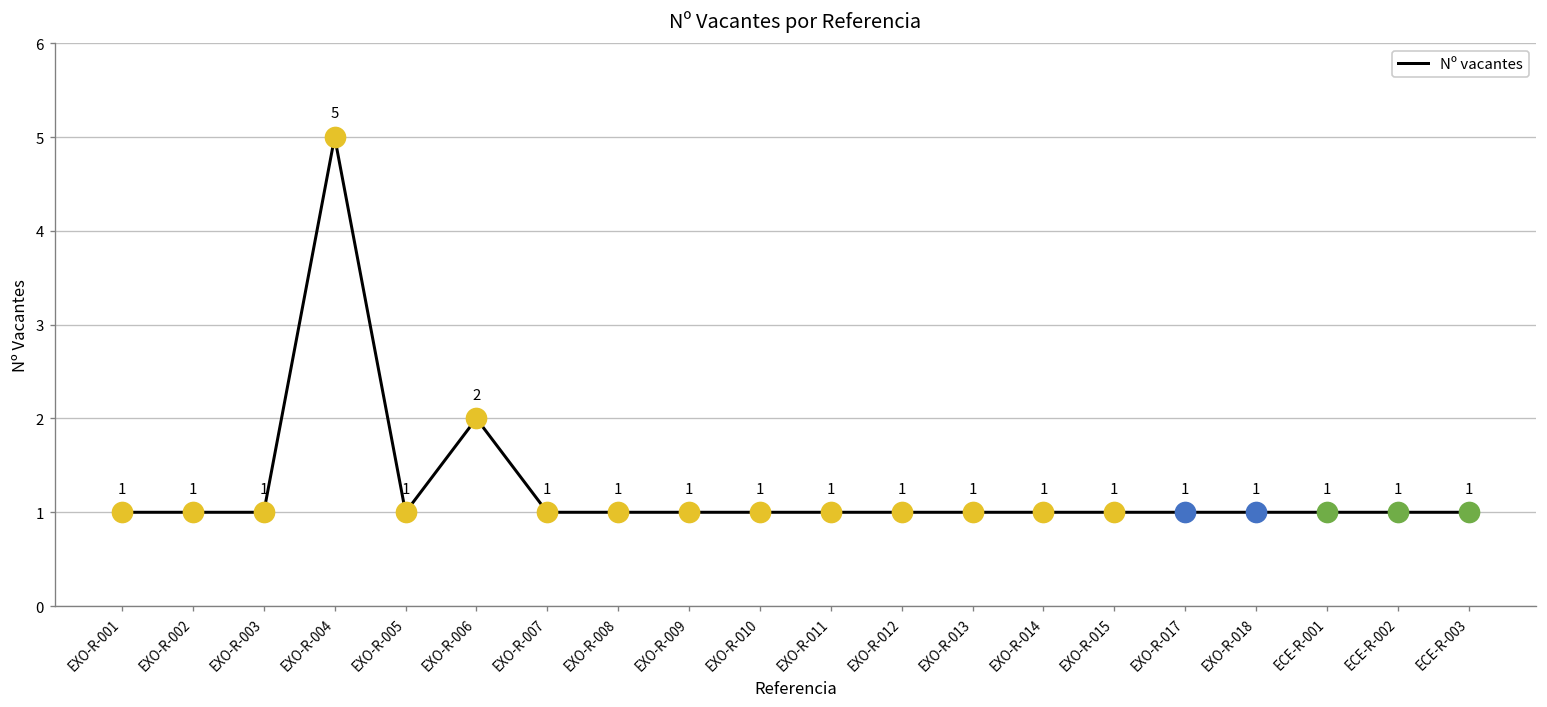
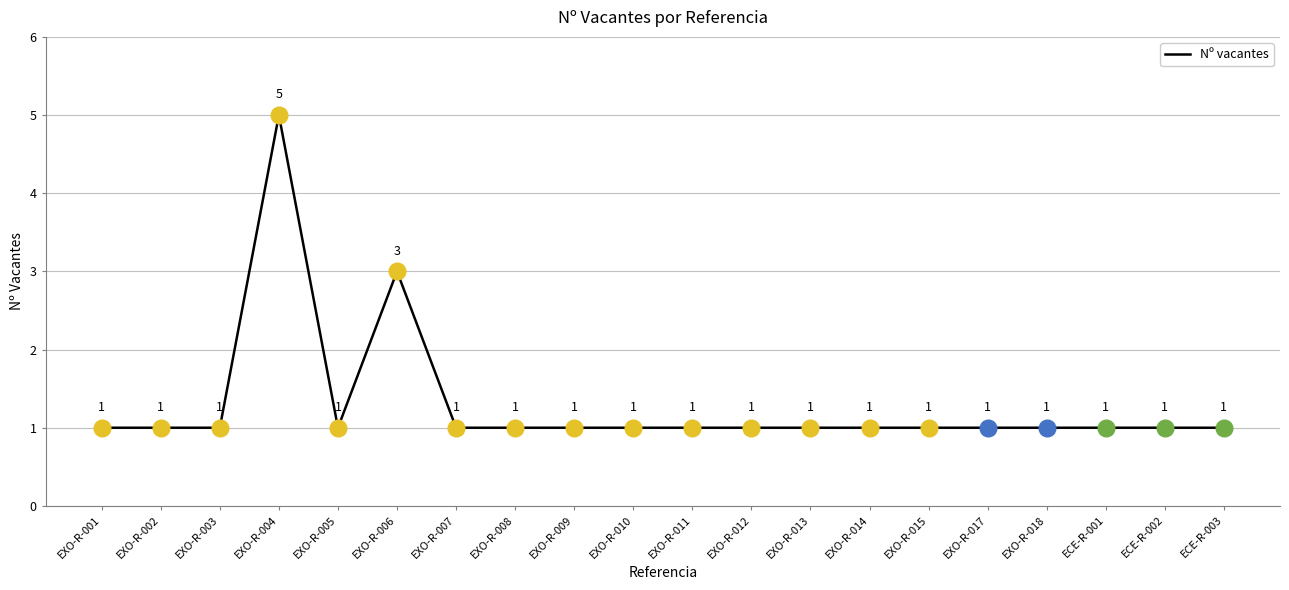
  {
    "Nº vacantes": {
-     "EXO-R-006": 2
+     "EXO-R-006": 3
    }
  }
